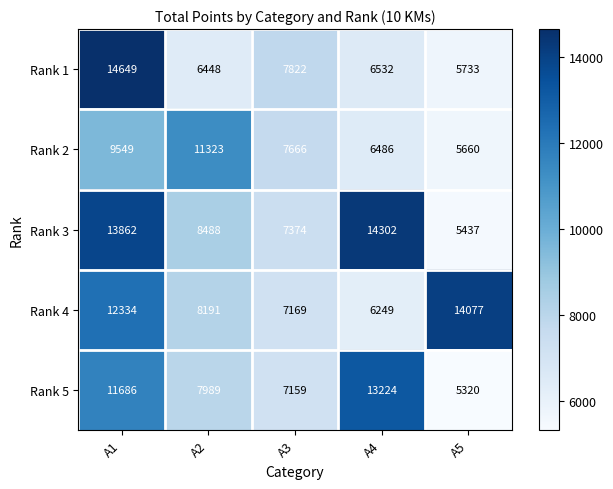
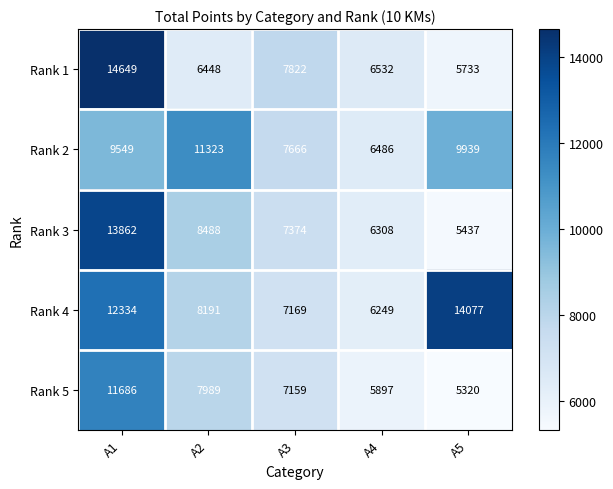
  {
    "Rank 1": {
      "A1": 14649,
      "A2": 6448,
      "A3": 7822,
      "A4": 6532,
      "A5": 5733
    },
    "Rank 2": {
      "A1": 9549,
      "A2": 11323,
      "A3": 7666,
      "A4": 6486,
-     "A5": 5660
+     "A5": 9939
    },
    "Rank 3": {
      "A1": 13862,
      "A2": 8488,
      "A3": 7374,
-     "A4": 14302,
+     "A4": 6308,
      "A5": 5437
    },
    "Rank 4": {
      "A1": 12334,
      "A2": 8191,
      "A3": 7169,
      "A4": 6249,
      "A5": 14077
    },
    "Rank 5": {
      "A1": 11686,
      "A2": 7989,
      "A3": 7159,
-     "A4": 13224,
+     "A4": 5897,
      "A5": 5320
    }
  }
